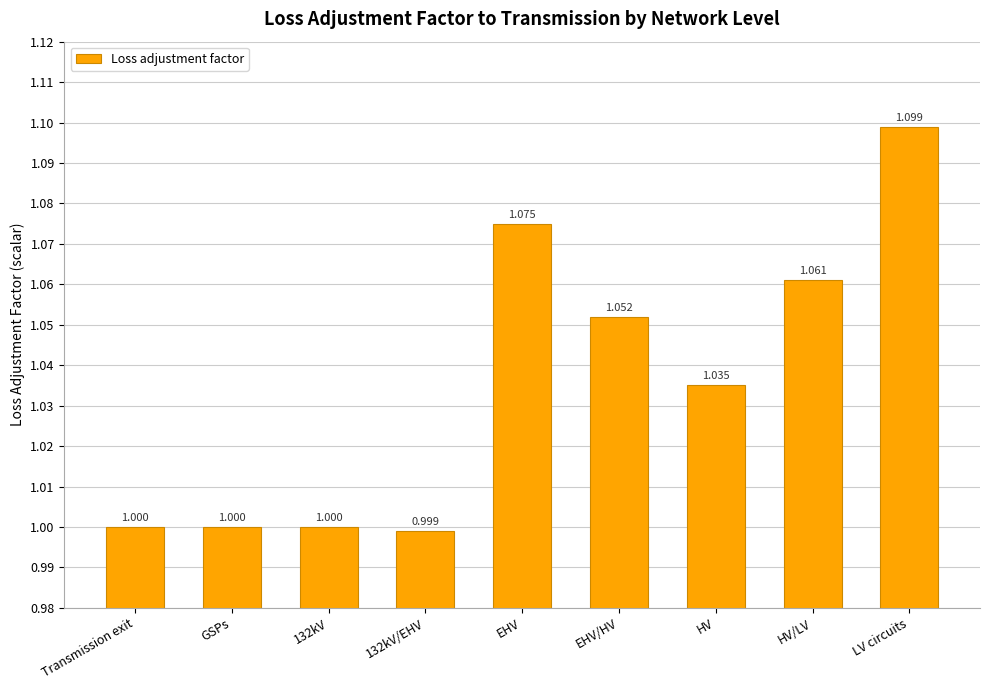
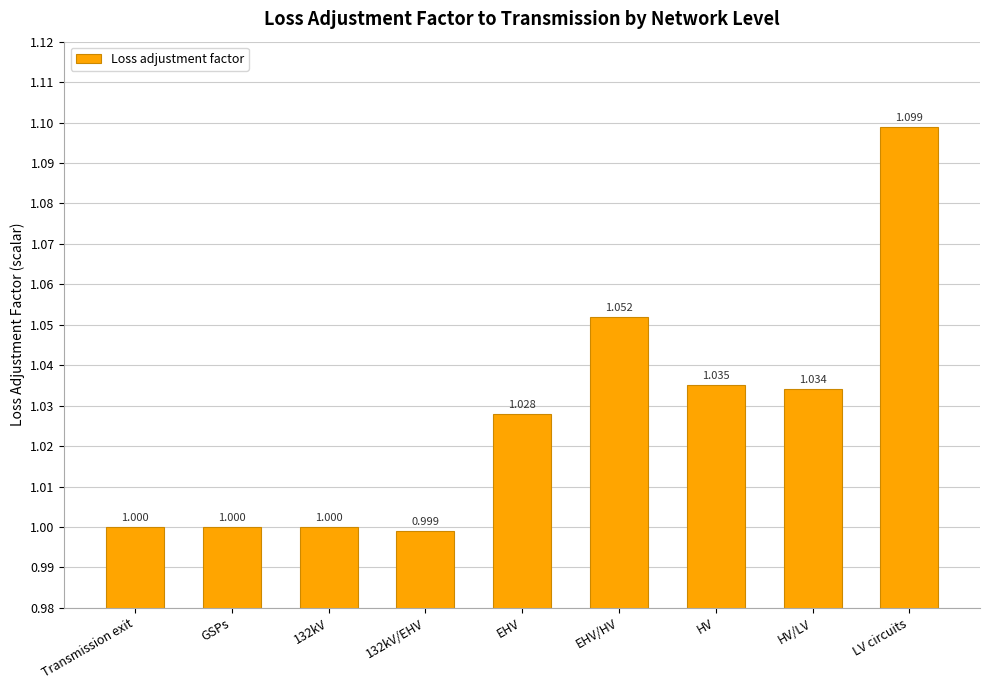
  {
    "Transmission exit": 1.000,
    "GSPs": 1.000,
    "132kV": 1.000,
    "132kV/EHV": 0.999,
-   "EHV": 1.075,
+   "EHV": 1.028,
    "EHV/HV": 1.052,
    "HV": 1.035,
-   "HV/LV": 1.061,
+   "HV/LV": 1.034,
    "LV circuits": 1.099
  }
